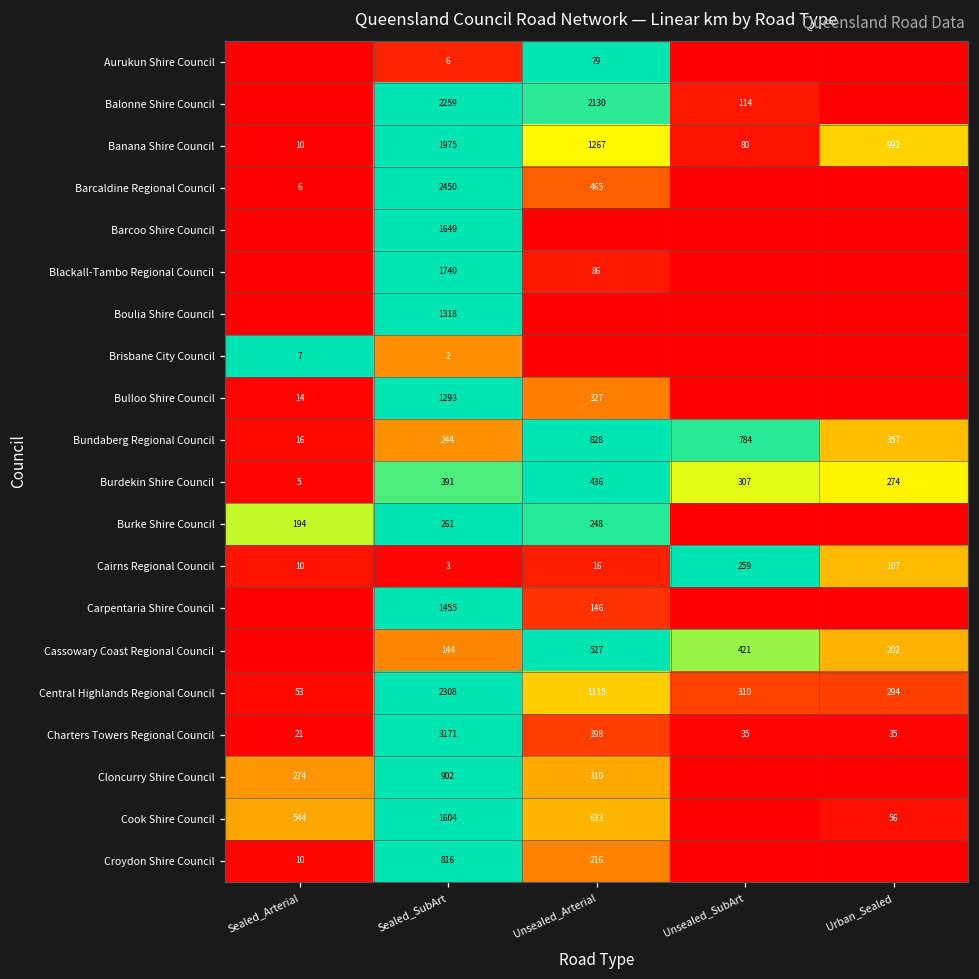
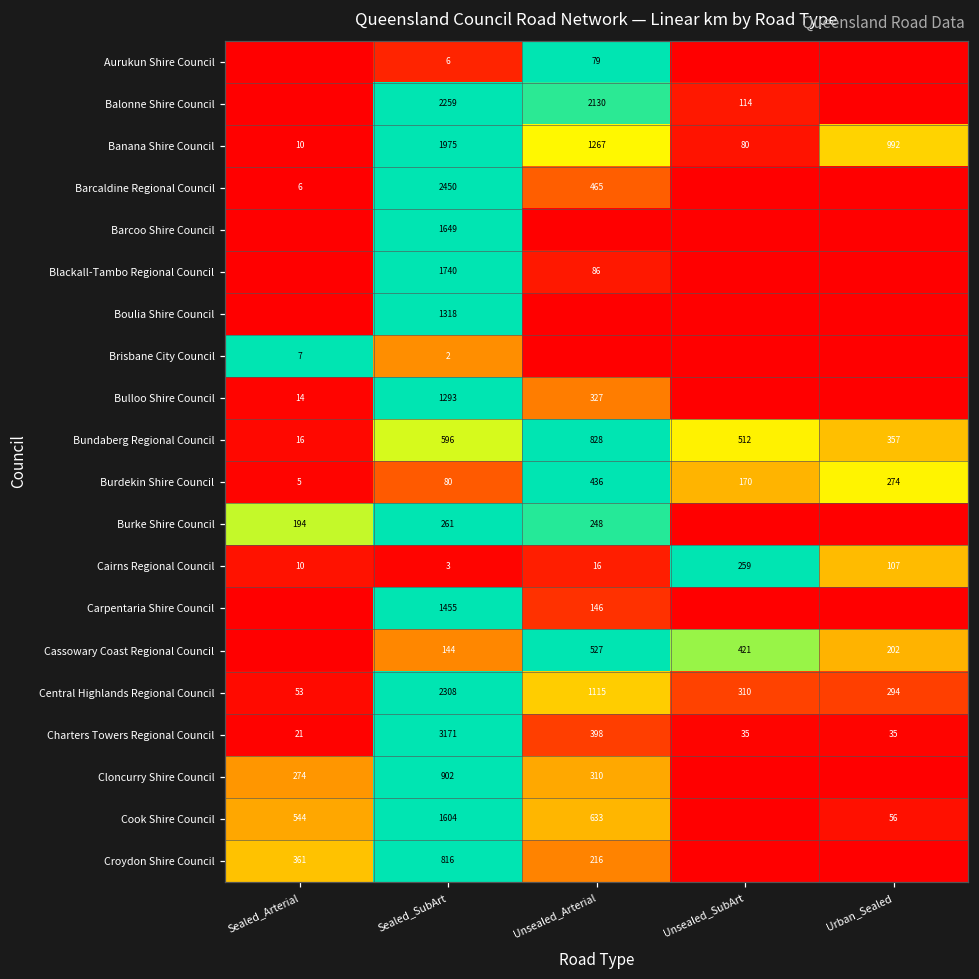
  {
    "Aurukun Shire Council": {
      "Sealed_SubArt": 6,
      "Unsealed_Arterial": 79
    },
    "Balonne Shire Council": {
      "Sealed_SubArt": 2259,
      "Unsealed_Arterial": 2130,
      "Unsealed_SubArt": 114
    },
    "Banana Shire Council": {
      "Sealed_Arterial": 10,
      "Sealed_SubArt": 1975,
      "Unsealed_Arterial": 1267,
      "Unsealed_SubArt": 80,
      "Urban_Sealed": 992
    },
    "Barcaldine Regional Council": {
      "Sealed_Arterial": 6,
      "Sealed_SubArt": 2450,
      "Unsealed_Arterial": 465
    },
    "Barcoo Shire Council": {
      "Sealed_SubArt": 1649
    },
    "Blackall-Tambo Regional Council": {
      "Sealed_SubArt": 1740,
      "Unsealed_Arterial": 86
    },
    "Boulia Shire Council": {
      "Sealed_SubArt": 1318
    },
    "Brisbane City Council": {
      "Sealed_Arterial": 7,
      "Sealed_SubArt": 2
    },
    "Bulloo Shire Council": {
      "Sealed_Arterial": 14,
      "Sealed_SubArt": 1293,
      "Unsealed_Arterial": 327
    },
    "Bundaberg Regional Council": {
      "Sealed_Arterial": 16,
-     "Sealed_SubArt": 244,
+     "Sealed_SubArt": 596,
      "Unsealed_Arterial": 828,
-     "Unsealed_SubArt": 784,
+     "Unsealed_SubArt": 512,
      "Urban_Sealed": 357
    },
    "Burdekin Shire Council": {
      "Sealed_Arterial": 5,
-     "Sealed_SubArt": 391,
+     "Sealed_SubArt": 80,
      "Unsealed_Arterial": 436,
-     "Unsealed_SubArt": 307,
+     "Unsealed_SubArt": 170,
      "Urban_Sealed": 274
    },
    "Burke Shire Council": {
      "Sealed_Arterial": 194,
      "Sealed_SubArt": 261,
      "Unsealed_Arterial": 248
    },
    "Cairns Regional Council": {
      "Sealed_Arterial": 10,
      "Sealed_SubArt": 3,
      "Unsealed_Arterial": 16,
      "Unsealed_SubArt": 259,
      "Urban_Sealed": 107
    },
    "Carpentaria Shire Council": {
      "Sealed_SubArt": 1455,
      "Unsealed_Arterial": 146
    },
    "Cassowary Coast Regional Council": {
      "Sealed_SubArt": 144,
      "Unsealed_Arterial": 527,
      "Unsealed_SubArt": 421,
      "Urban_Sealed": 202
    },
    "Central Highlands Regional Council": {
      "Sealed_Arterial": 53,
      "Sealed_SubArt": 2308,
      "Unsealed_Arterial": 1115,
      "Unsealed_SubArt": 310,
      "Urban_Sealed": 294
    },
    "Charters Towers Regional Council": {
      "Sealed_Arterial": 21,
      "Sealed_SubArt": 3171,
      "Unsealed_Arterial": 398,
      "Unsealed_SubArt": 35,
      "Urban_Sealed": 35
    },
    "Cloncurry Shire Council": {
      "Sealed_Arterial": 274,
      "Sealed_SubArt": 902,
      "Unsealed_Arterial": 310
    },
    "Cook Shire Council": {
      "Sealed_Arterial": 544,
      "Sealed_SubArt": 1604,
      "Unsealed_Arterial": 633,
      "Urban_Sealed": 56
    },
    "Croydon Shire Council": {
-     "Sealed_Arterial": 10,
+     "Sealed_Arterial": 361,
      "Sealed_SubArt": 816,
      "Unsealed_Arterial": 216
    }
  }
